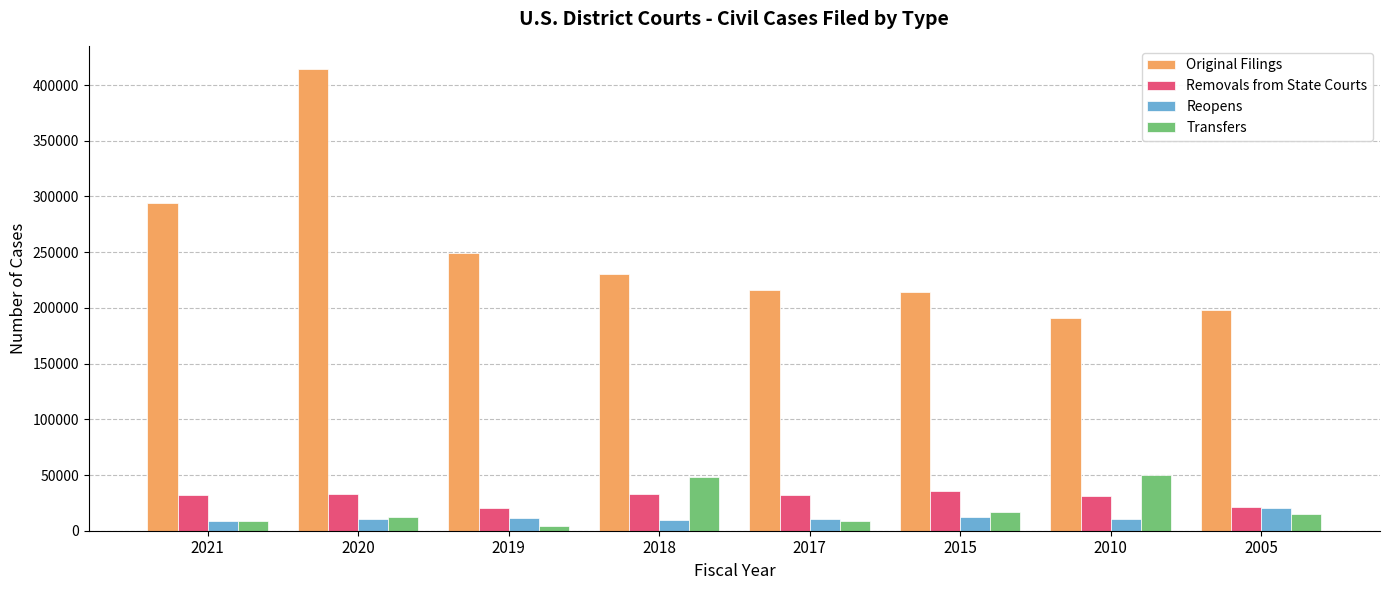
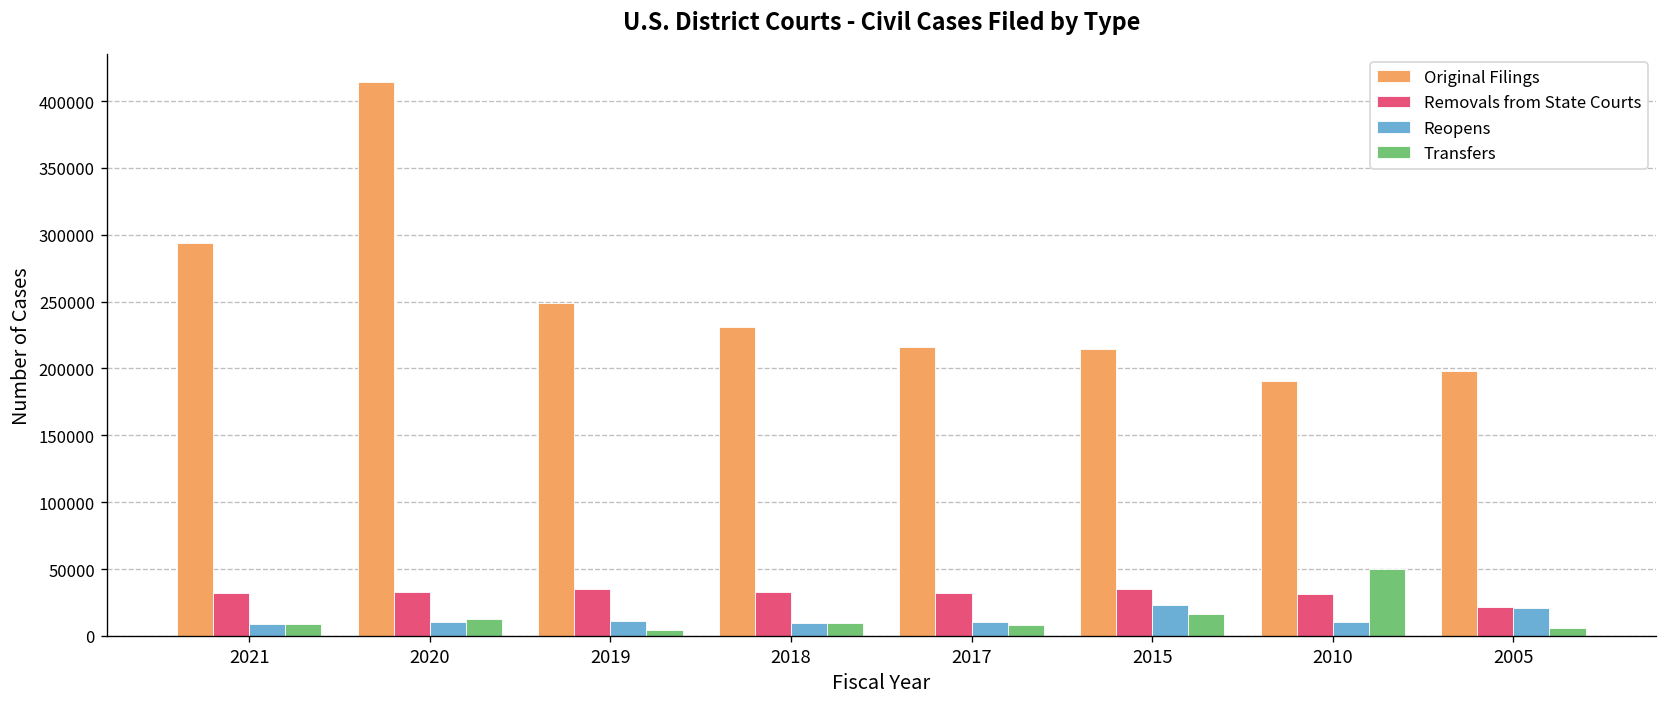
  {
    "Original Filings": {
      "2021": 294000,
      "2020": 414000,
      "2019": 249000,
      "2018": 231000,
      "2017": 216000,
      "2015": 214000,
      "2010": 191000,
      "2005": 198000
    },
    "Removals from State Courts": {
      "2021": 32000,
      "2020": 33000,
-     "2019": 20000,
+     "2019": 35000,
      "2018": 33000,
      "2017": 32000,
      "2015": 35000,
      "2010": 31000,
      "2005": 21000
    },
    "Reopens": {
      "2021": 9000,
      "2020": 10000,
      "2019": 11000,
      "2018": 9000,
      "2017": 11000,
-     "2015": 12000,
+     "2015": 23000,
      "2010": 10000,
      "2005": 21000
    },
    "Transfers": {
      "2021": 9000,
      "2020": 13000,
      "2019": 4000,
-     "2018": 48000,
+     "2018": 10000,
      "2017": 8000,
      "2015": 16000,
      "2010": 50000,
-     "2005": 15000
+     "2005": 6000
    }
  }
